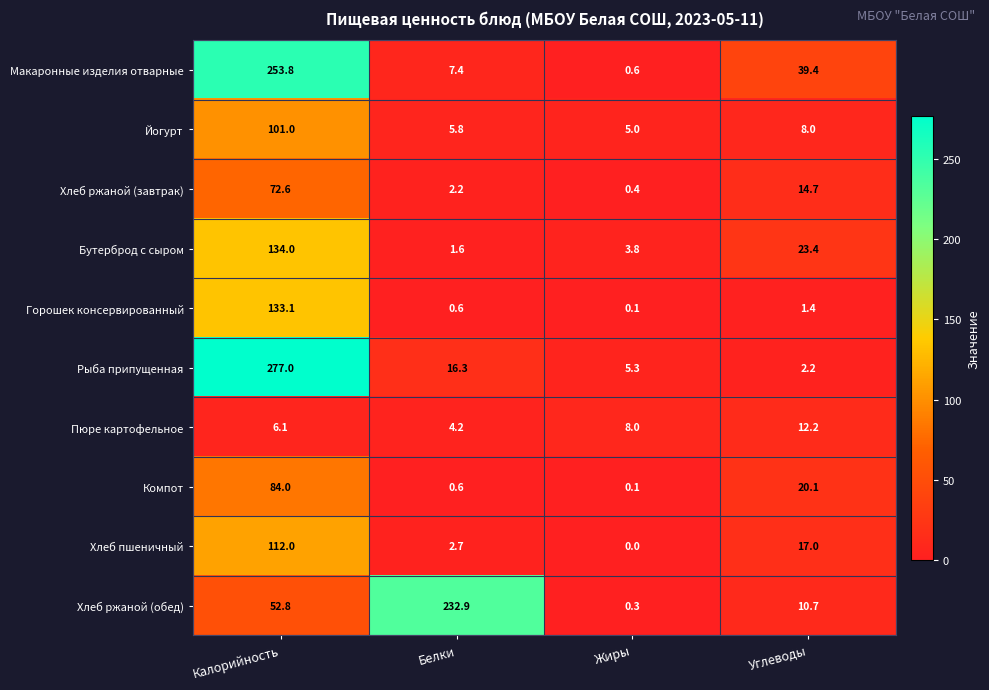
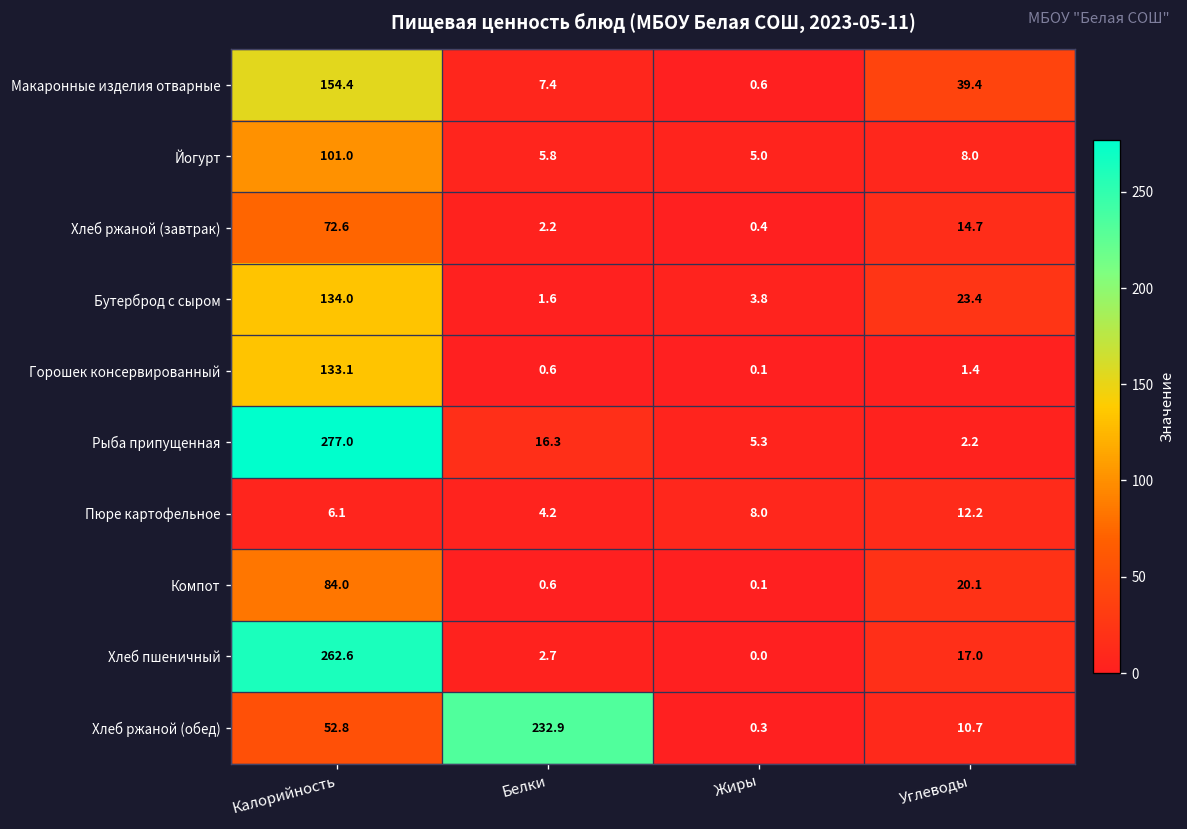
  {
    "Макаронные изделия отварные": {
-     "Калорийность": 253.8,
+     "Калорийность": 154.4,
      "Белки": 7.4,
      "Жиры": 0.6,
      "Углеводы": 39.4
    },
    "Йогурт": {
      "Калорийность": 101.0,
      "Белки": 5.8,
      "Жиры": 5.0,
      "Углеводы": 8.0
    },
    "Хлеб ржаной (завтрак)": {
      "Калорийность": 72.6,
      "Белки": 2.2,
      "Жиры": 0.4,
      "Углеводы": 14.7
    },
    "Бутерброд с сыром": {
      "Калорийность": 134.0,
      "Белки": 1.6,
      "Жиры": 3.8,
      "Углеводы": 23.4
    },
    "Горошек консервированный": {
      "Калорийность": 133.1,
      "Белки": 0.6,
      "Жиры": 0.1,
      "Углеводы": 1.4
    },
    "Рыба припущенная": {
      "Калорийность": 277.0,
      "Белки": 16.3,
      "Жиры": 5.3,
      "Углеводы": 2.2
    },
    "Пюре картофельное": {
      "Калорийность": 6.1,
      "Белки": 4.2,
      "Жиры": 8.0,
      "Углеводы": 12.2
    },
    "Компот": {
      "Калорийность": 84.0,
      "Белки": 0.6,
      "Жиры": 0.1,
      "Углеводы": 20.1
    },
    "Хлеб пшеничный": {
-     "Калорийность": 112.0,
+     "Калорийность": 262.6,
      "Белки": 2.7,
      "Жиры": 0.0,
      "Углеводы": 17.0
    },
    "Хлеб ржаной (обед)": {
      "Калорийность": 52.8,
      "Белки": 232.9,
      "Жиры": 0.3,
      "Углеводы": 10.7
    }
  }
